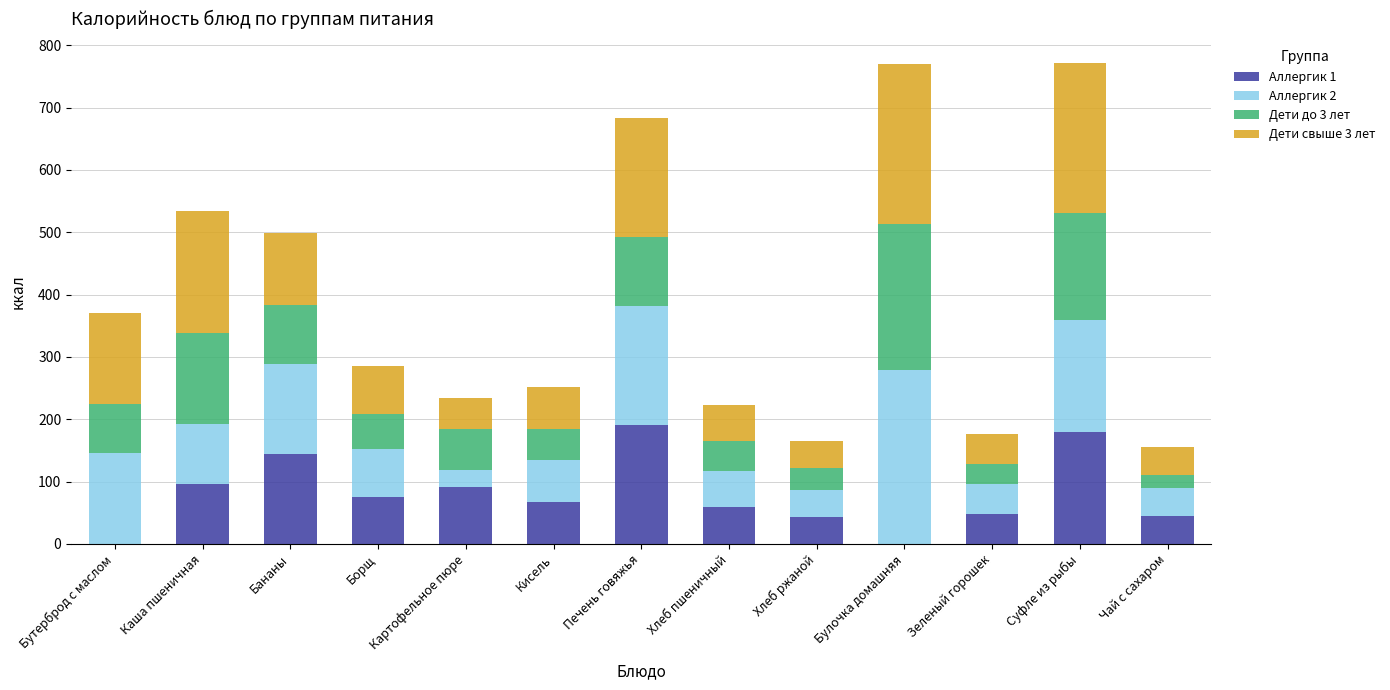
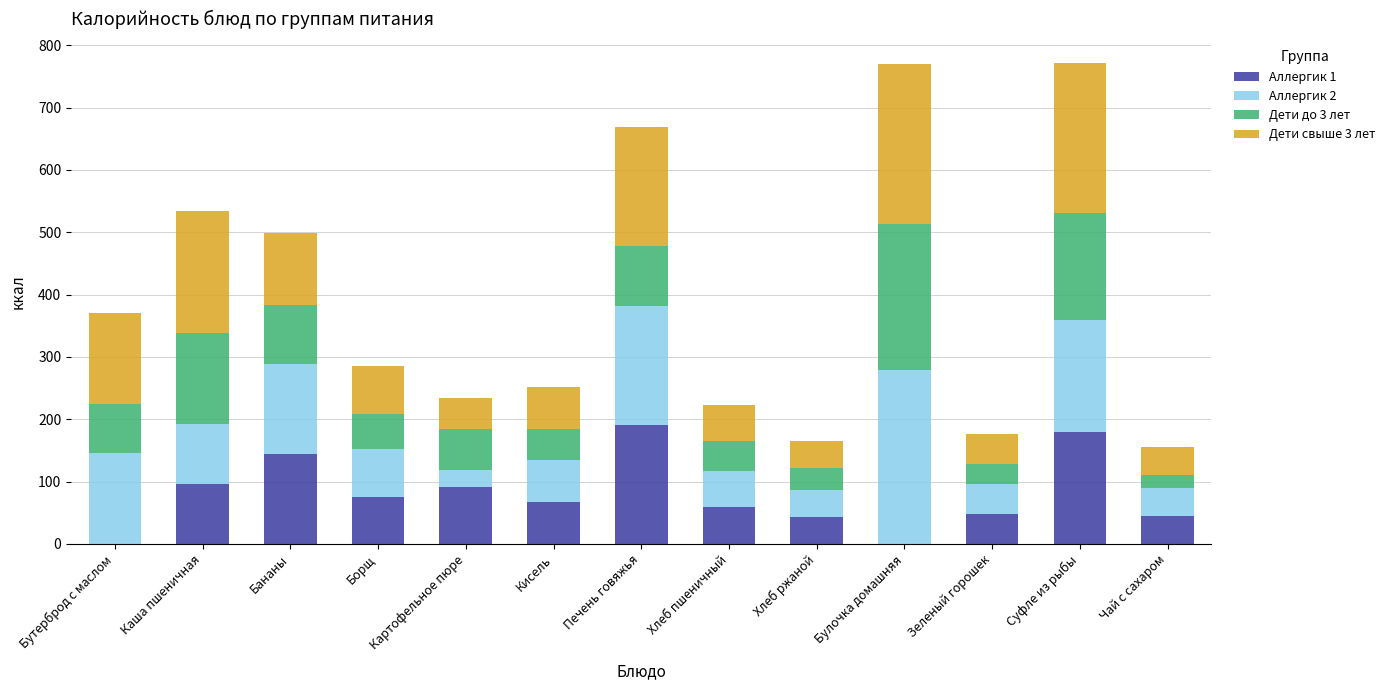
  {
    "Аллергик 1": {
      "Бутерброд с маслом": 0,
      "Каша пшеничная": 100,
      "Бананы": 140,
      "Борщ": 80,
      "Картофельное пюре": 90,
      "Кисель": 70,
      "Печень говяжья": 190,
      "Хлеб пшеничный": 60,
      "Хлеб ржаной": 40,
      "Булочка домашняя": 0,
      "Зеленый горошек": 50,
      "Суфле из рыбы": 180,
      "Чай с сахаром": 50
    },
    "Аллергик 2": {
      "Бутерброд с маслом": 150,
      "Каша пшеничная": 100,
      "Бананы": 140,
      "Борщ": 80,
      "Картофельное пюре": 30,
      "Кисель": 70,
      "Печень говяжья": 190,
      "Хлеб пшеничный": 60,
      "Хлеб ржаной": 40,
      "Булочка домашняя": 280,
      "Зеленый горошек": 50,
      "Суфле из рыбы": 180,
      "Чай с сахаром": 50
    },
    "Дети до 3 лет": {
      "Бутерброд с маслом": 80,
      "Каша пшеничная": 150,
      "Бананы": 100,
      "Борщ": 60,
      "Картофельное пюре": 70,
      "Кисель": 50,
-     "Печень говяжья": 110,
+     "Печень говяжья": 100,
      "Хлеб пшеничный": 50,
      "Хлеб ржаной": 30,
      "Булочка домашняя": 230,
      "Зеленый горошек": 30,
      "Суфле из рыбы": 170,
      "Чай с сахаром": 20
    },
    "Дети свыше 3 лет": {
      "Бутерброд с маслом": 150,
      "Каша пшеничная": 200,
      "Бананы": 120,
      "Борщ": 80,
      "Картофельное пюре": 50,
      "Кисель": 70,
      "Печень говяжья": 190,
      "Хлеб пшеничный": 60,
      "Хлеб ржаной": 40,
      "Булочка домашняя": 260,
      "Зеленый горошек": 50,
      "Суфле из рыбы": 240,
      "Чай с сахаром": 50
    }
  }
